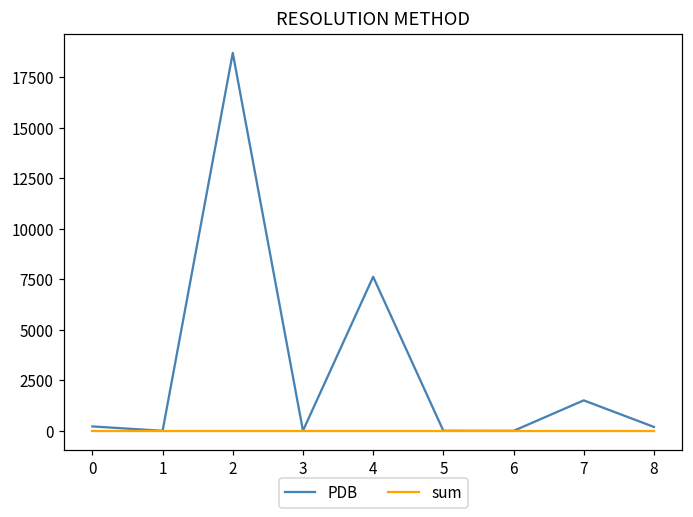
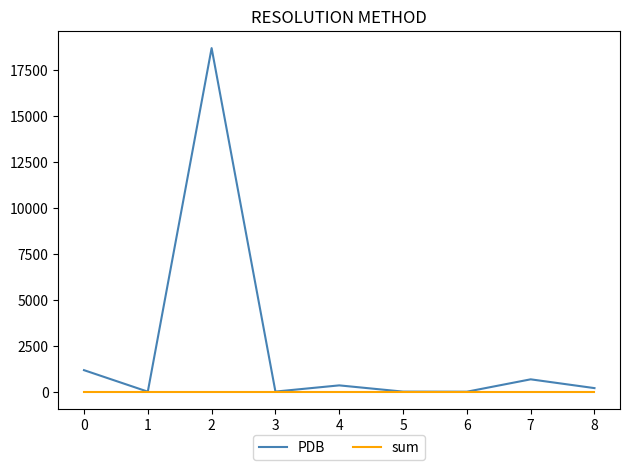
  {
    "PDB": {
-     "0": 200,
+     "0": 1200,
      "2": 18700,
-     "4": 7600,
-     "7": 1500,
+     "4": 400,
+     "7": 700,
      "8": 200
    },
    "sum": {
      "0": 0,
      "2": 0,
      "4": 0,
      "7": 0,
      "8": 0
    }
  }
